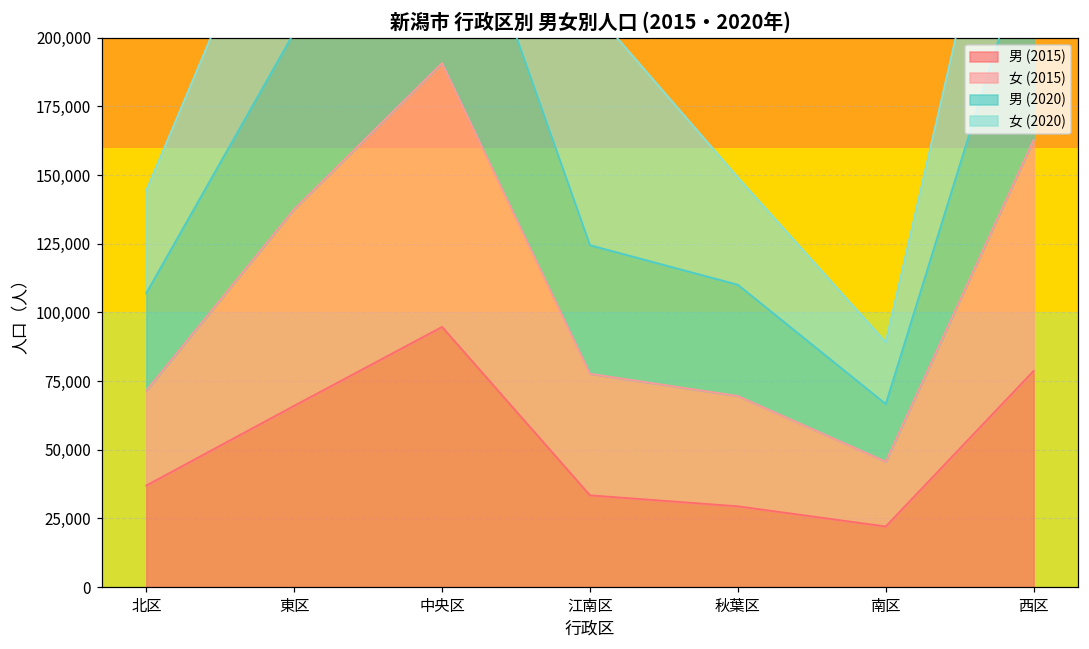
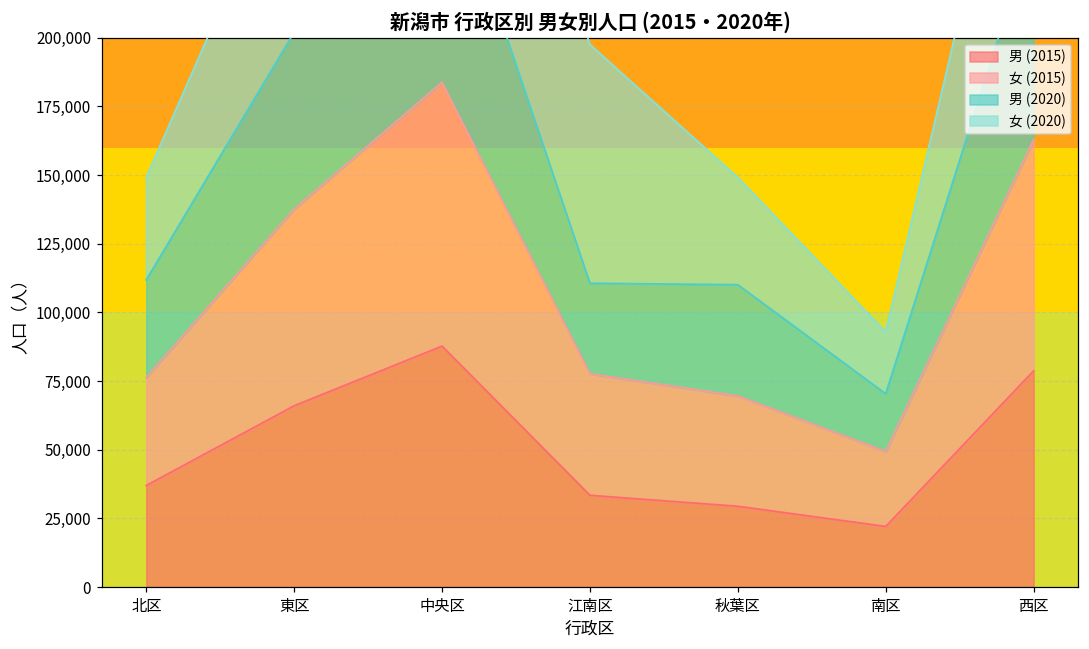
  {
    "男 (2015)": {
      "北区": "37,000",
      "東区": "66,000",
-     "中央区": "95,000",
+     "中央区": "88,000",
      "江南区": "33,000",
      "秋葉区": "29,000",
      "南区": "22,000",
      "西区": "79,000"
    },
    "女 (2015)": {
-     "北区": "35,000",
+     "北区": "39,000",
      "東区": "72,000",
      "中央区": "96,000",
      "江南区": "44,000",
      "秋葉区": "40,000",
-     "南区": "24,000",
+     "南区": "27,000",
      "西区": "84,000"
    },
    "男 (2020)": {
      "北区": "35,000",
-     "江南区": "47,000",
+     "江南区": "33,000",
      "秋葉区": "40,000",
      "南区": "21,000"
    },
    "女 (2020)": {
      "北区": "37,000",
      "秋葉区": "39,000",
      "南区": "22,000"
    }
  }
